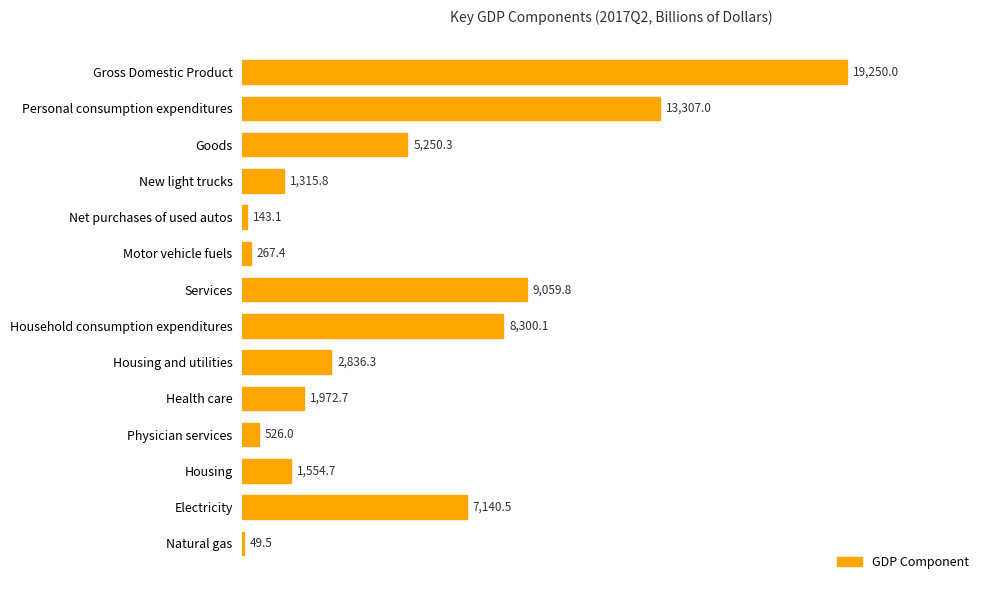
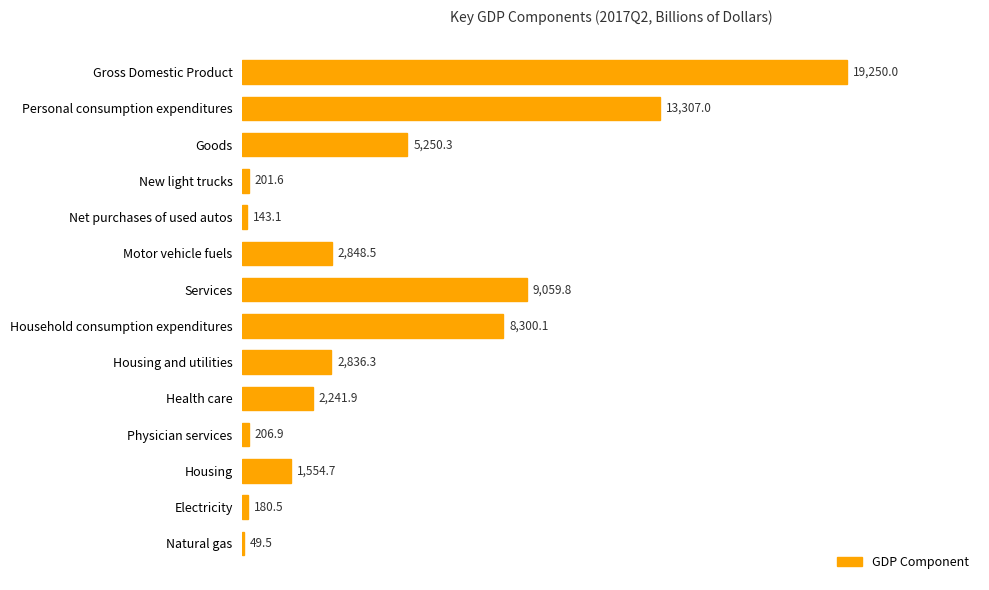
  {
    "Gross Domestic Product": "19,250.0",
    "Personal consumption expenditures": "13,307.0",
    "Goods": "5,250.3",
-   "New light trucks": "1,315.8",
+   "New light trucks": "201.6",
    "Net purchases of used autos": "143.1",
-   "Motor vehicle fuels": "267.4",
+   "Motor vehicle fuels": "2,848.5",
    "Services": "9,059.8",
    "Household consumption expenditures": "8,300.1",
    "Housing and utilities": "2,836.3",
-   "Health care": "1,972.7",
-   "Physician services": "526.0",
+   "Health care": "2,241.9",
+   "Physician services": "206.9",
    "Housing": "1,554.7",
-   "Electricity": "7,140.5",
+   "Electricity": "180.5",
    "Natural gas": "49.5"
  }
